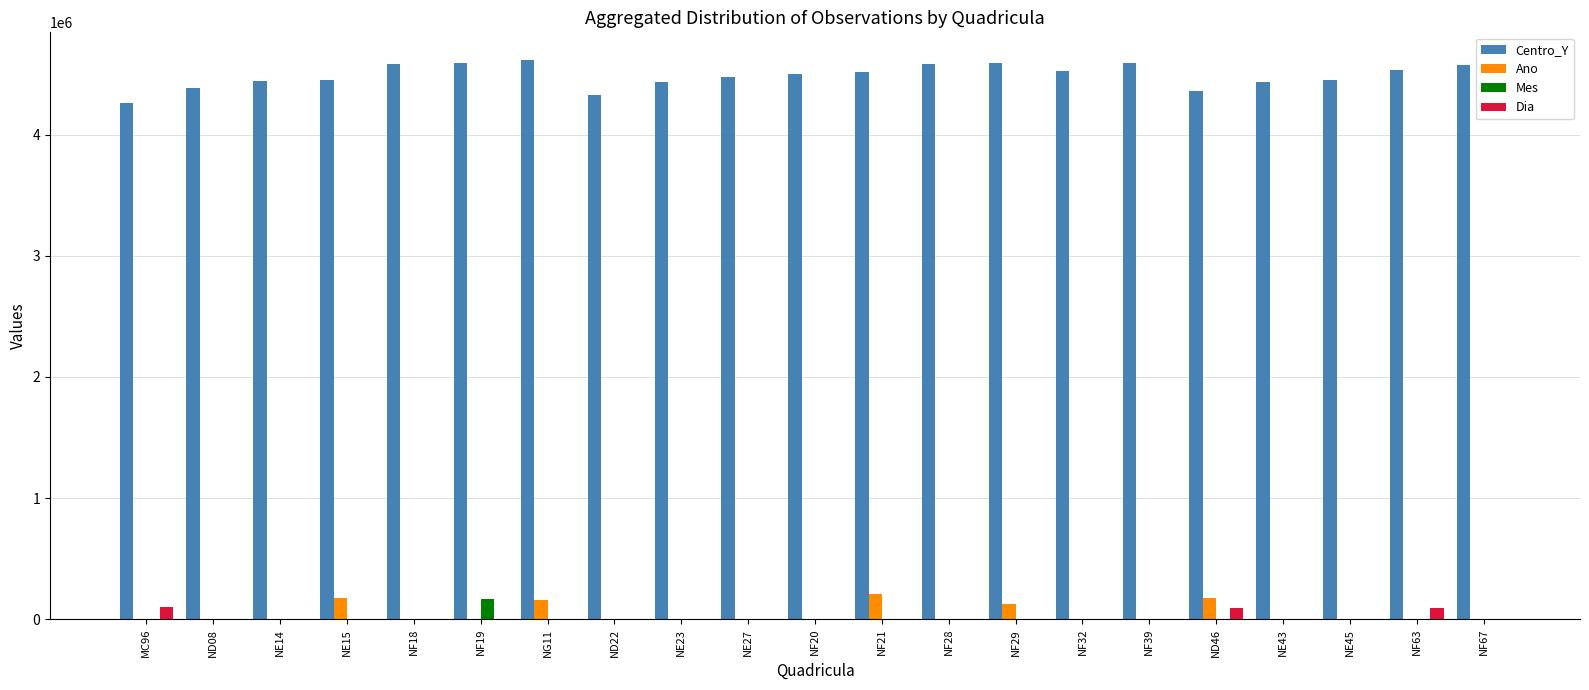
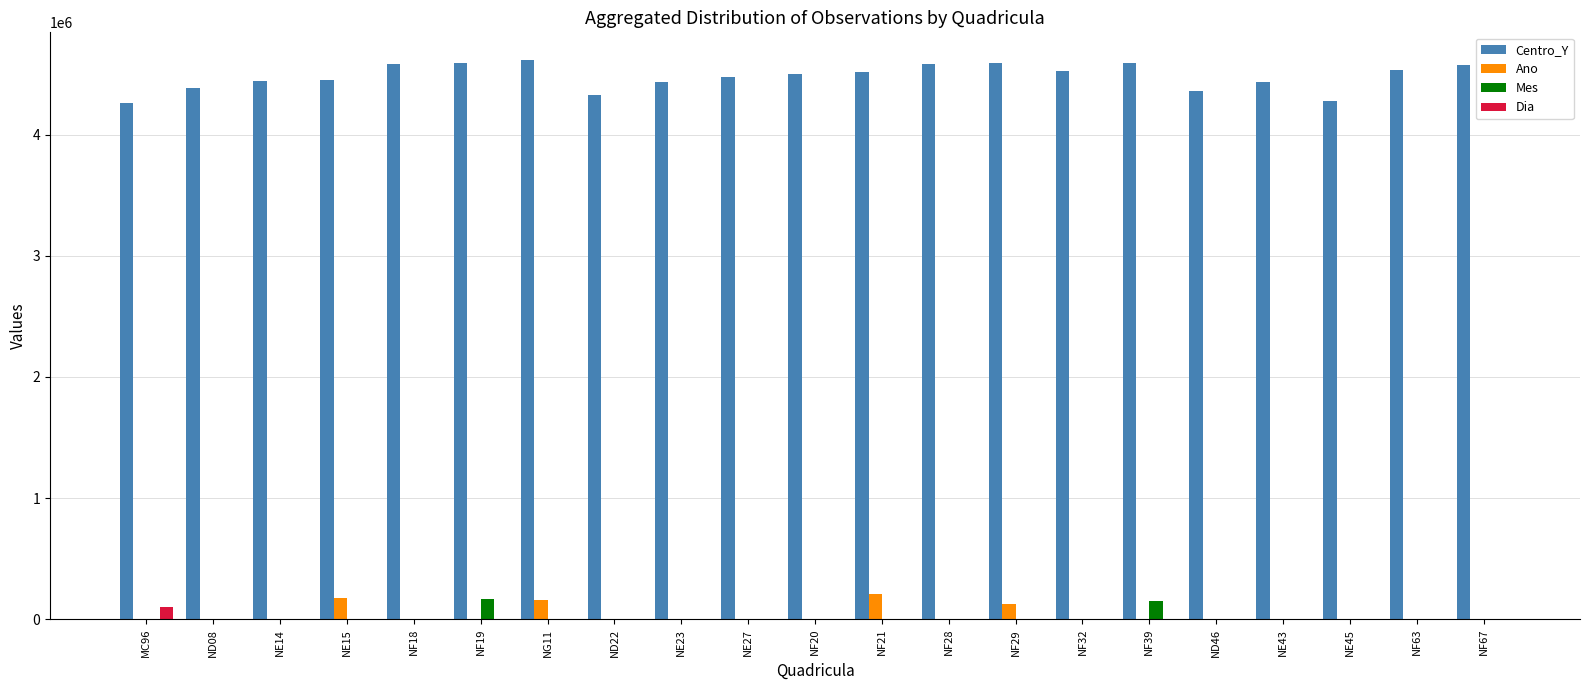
  {
    "Centro_Y": {
      "MC96": 4270000,
      "ND08": 4390000,
      "NE14": 4450000,
      "NE15": 4460000,
      "NF18": 4590000,
      "NF19": 4600000,
      "NG11": 4620000,
      "ND22": 4330000,
      "NE23": 4440000,
      "NE27": 4480000,
      "NF20": 4510000,
      "NF21": 4520000,
      "NF28": 4590000,
      "NF29": 4600000,
      "NF32": 4530000,
      "NF39": 4600000,
      "ND46": 4370000,
      "NE43": 4440000,
-     "NE45": 4460000,
+     "NE45": 4280000,
      "NF63": 4540000,
      "NF67": 4580000
    },
    "Ano": {
      "NE15": 170000,
      "NG11": 160000,
      "NF21": 200000,
      "NF29": 120000,
-     "ND46": 170000
+     "ND46": 0
    },
    "Mes": {
      "NF19": 170000,
      "NF29": 0,
-     "NF39": 0,
+     "NF39": 150000,
      "ND46": 0
    },
    "Dia": {
      "MC96": 100000,
      "NF29": 0,
-     "ND46": 90000,
-     "NF63": 90000
+     "ND46": 0,
+     "NF63": 0
    }
  }
